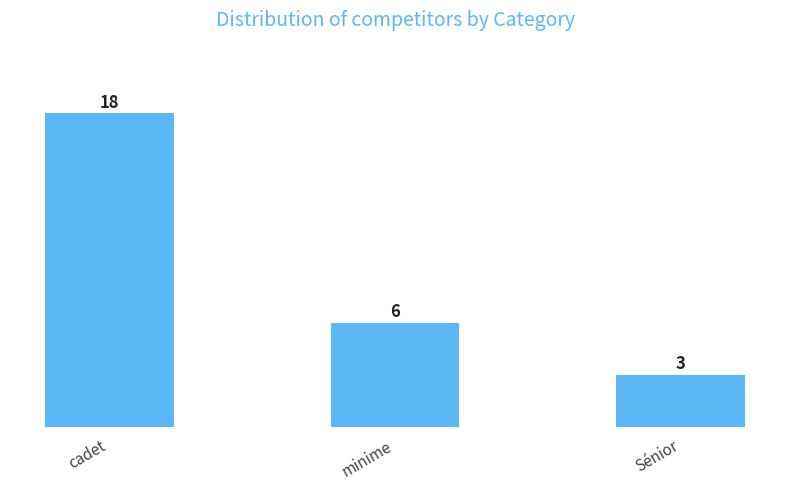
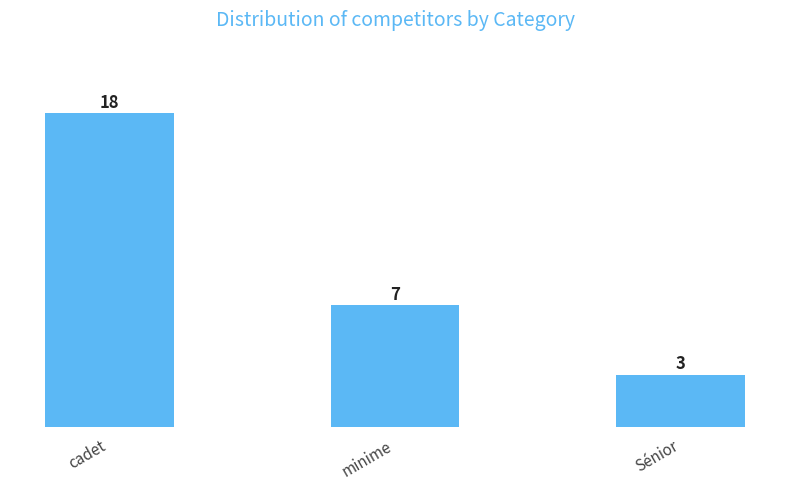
  {
    "cadet": 18,
-   "minime": 6,
+   "minime": 7,
    "Sénior": 3
  }
